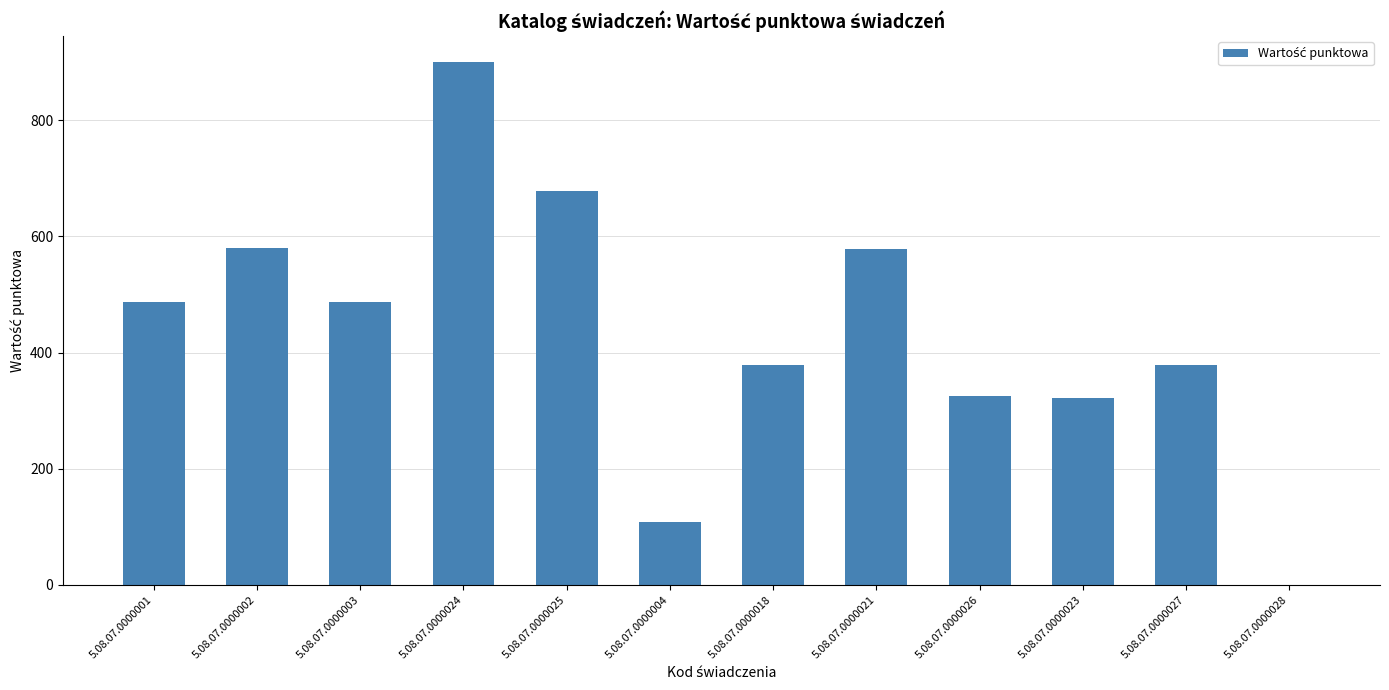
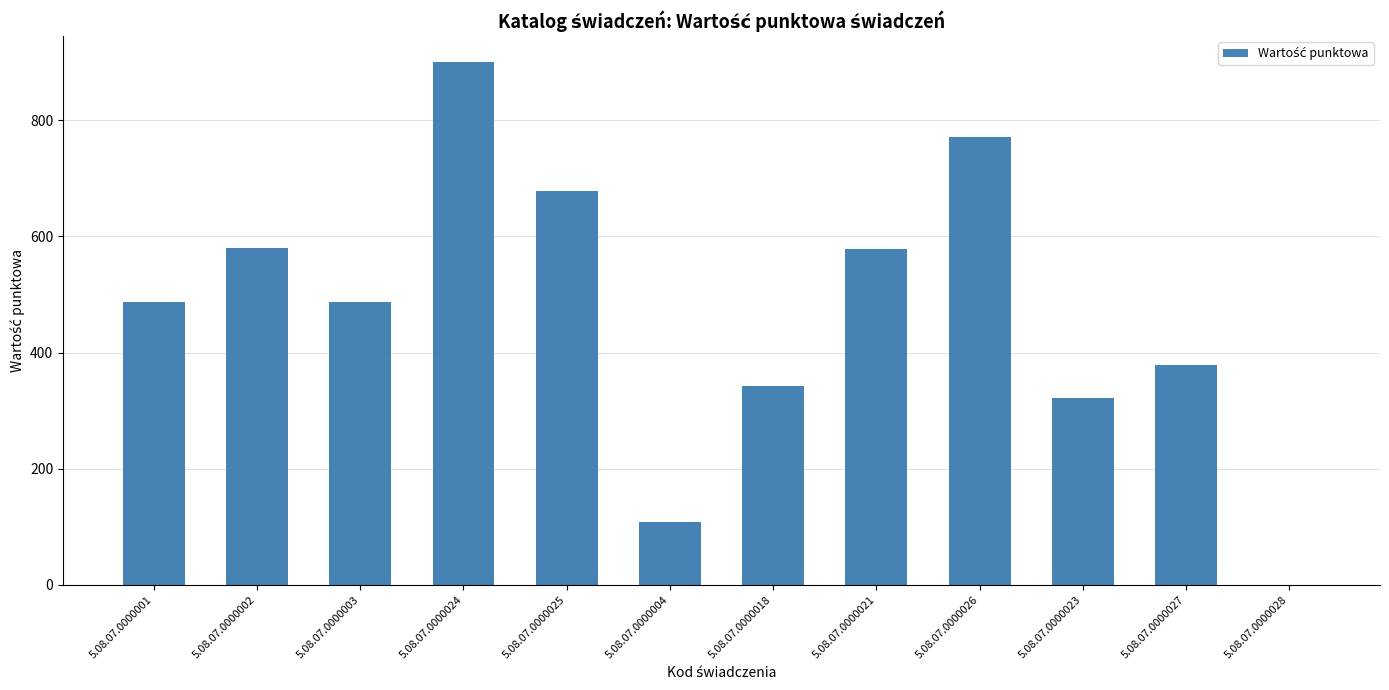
  {
    "5.08.07.0000001": 490,
    "5.08.07.0000002": 580,
    "5.08.07.0000003": 490,
    "5.08.07.0000024": 900,
    "5.08.07.0000025": 680,
    "5.08.07.0000004": 110,
-   "5.08.07.0000018": 380,
+   "5.08.07.0000018": 340,
    "5.08.07.0000021": 580,
-   "5.08.07.0000026": 320,
+   "5.08.07.0000026": 770,
    "5.08.07.0000023": 320,
    "5.08.07.0000027": 380,
    "5.08.07.0000028": 0
  }
